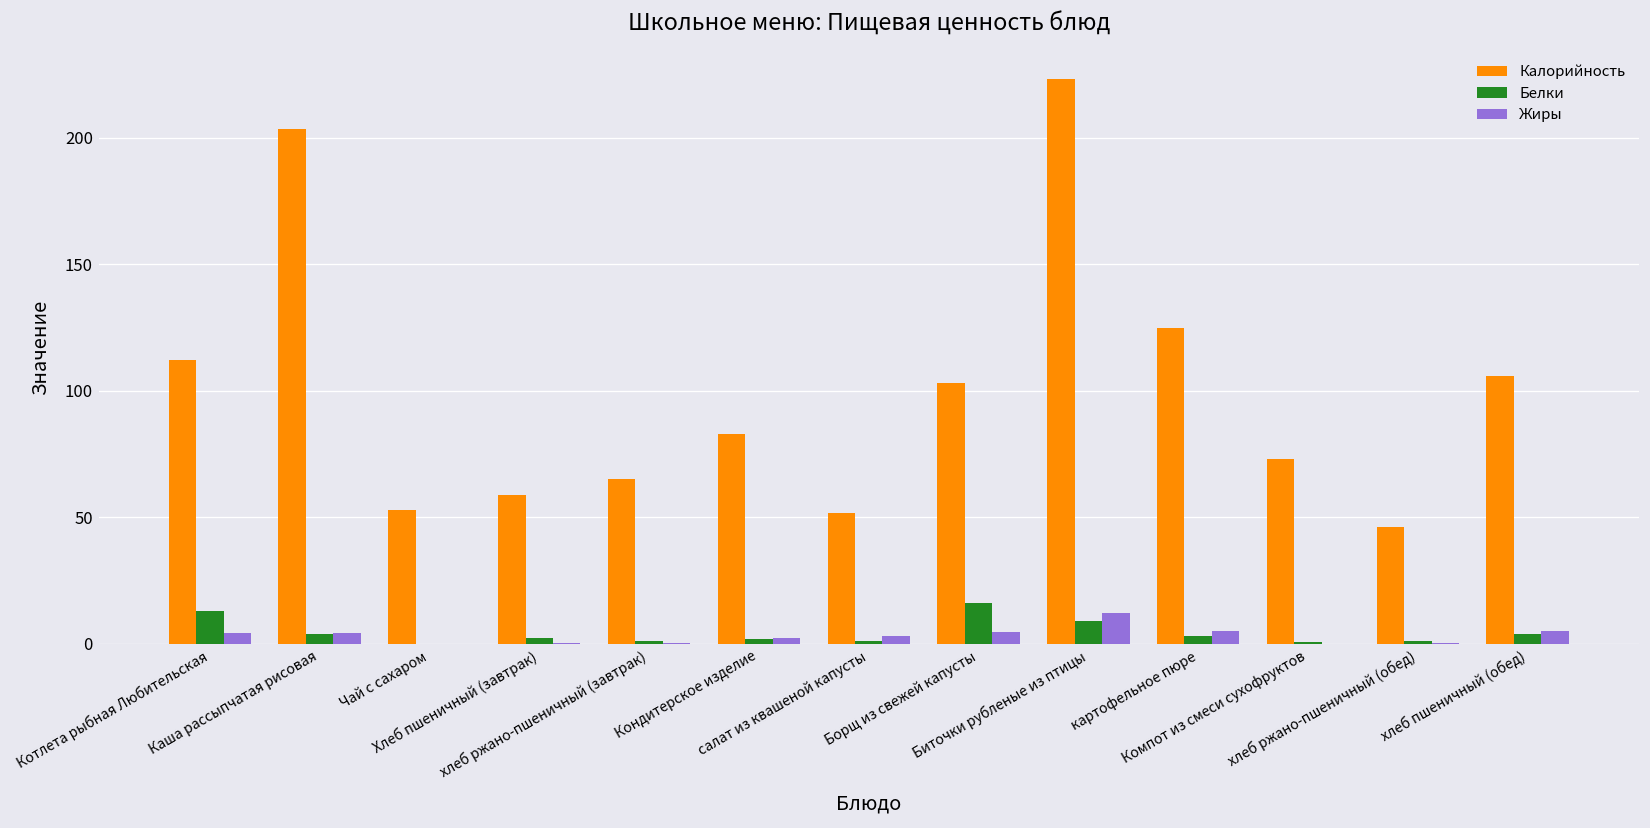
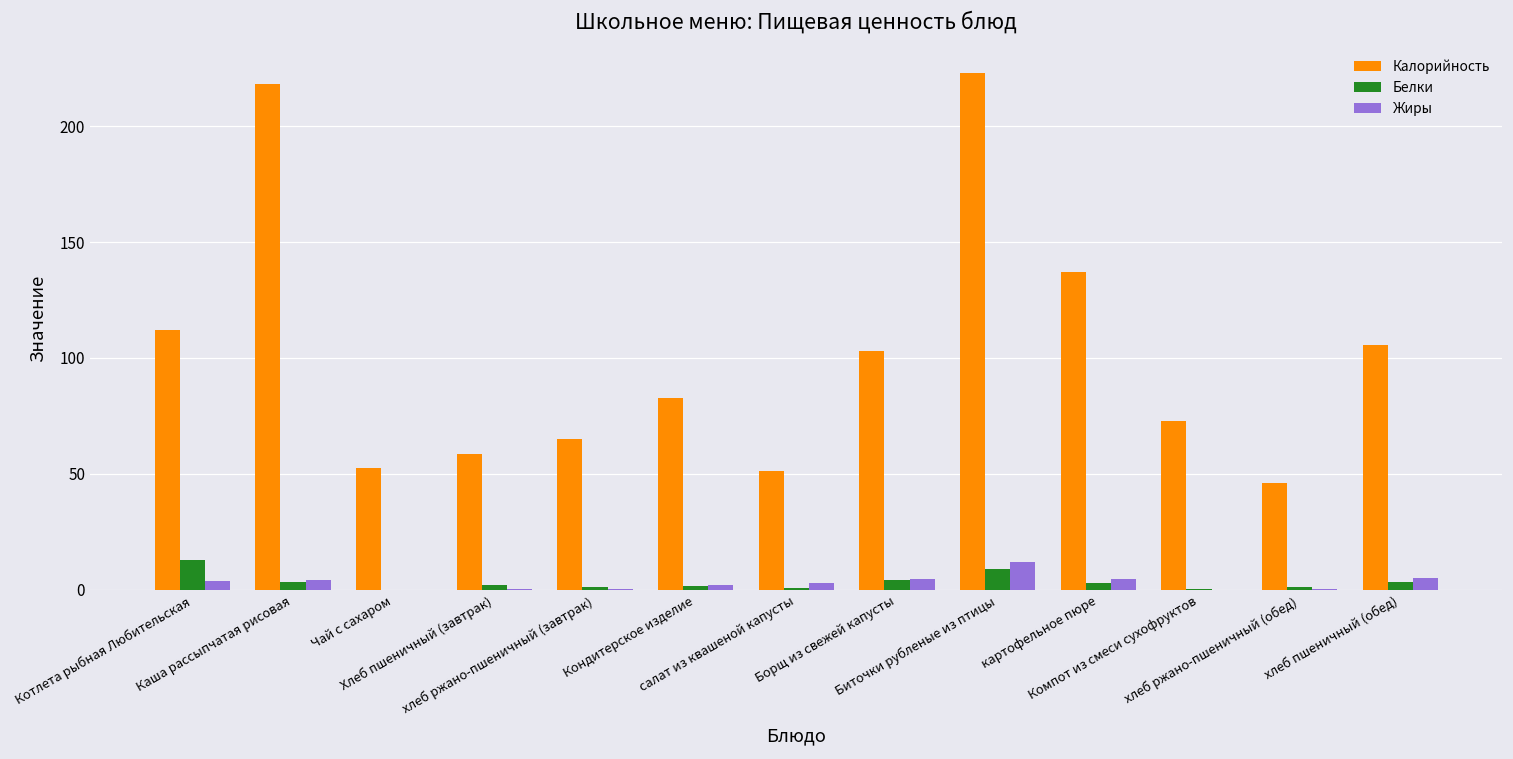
  {
    "Калорийность": {
      "Котлета рыбная Любительская": 112,
-     "Каша рассыпчатая рисовая": 204,
+     "Каша рассыпчатая рисовая": 218,
      "Чай с сахаром": 53,
      "Хлеб пшеничный (завтрак)": 59,
      "хлеб ржано-пшеничный (завтрак)": 65,
      "Кондитерское изделие": 83,
      "салат из квашеной капусты": 51,
      "Борщ из свежей капусты": 103,
      "Биточки рубленые из птицы": 223,
-     "картофельное пюре": 125,
+     "картофельное пюре": 137,
      "Компот из смеси сухофруктов": 73,
      "хлеб ржано-пшеничный (обед)": 46,
      "хлеб пшеничный (обед)": 106
    },
    "Белки": {
      "Котлета рыбная Любительская": 13,
      "Каша рассыпчатая рисовая": 4,
      "Чай с сахаром": 0,
      "Хлеб пшеничный (завтрак)": 2,
      "Кондитерское изделие": 2,
-     "Борщ из свежей капусты": 16,
+     "Борщ из свежей капусты": 4,
      "Биточки рубленые из птицы": 9,
      "картофельное пюре": 3,
      "хлеб пшеничный (обед)": 4
    },
    "Жиры": {
      "Котлета рыбная Любительская": 4,
      "Каша рассыпчатая рисовая": 4,
      "Чай с сахаром": 0,
      "Кондитерское изделие": 2,
      "салат из квашеной капусты": 3,
      "Борщ из свежей капусты": 5,
      "Биточки рубленые из птицы": 12,
      "картофельное пюре": 5,
      "Компот из смеси сухофруктов": 0,
      "хлеб пшеничный (обед)": 5
    }
  }
